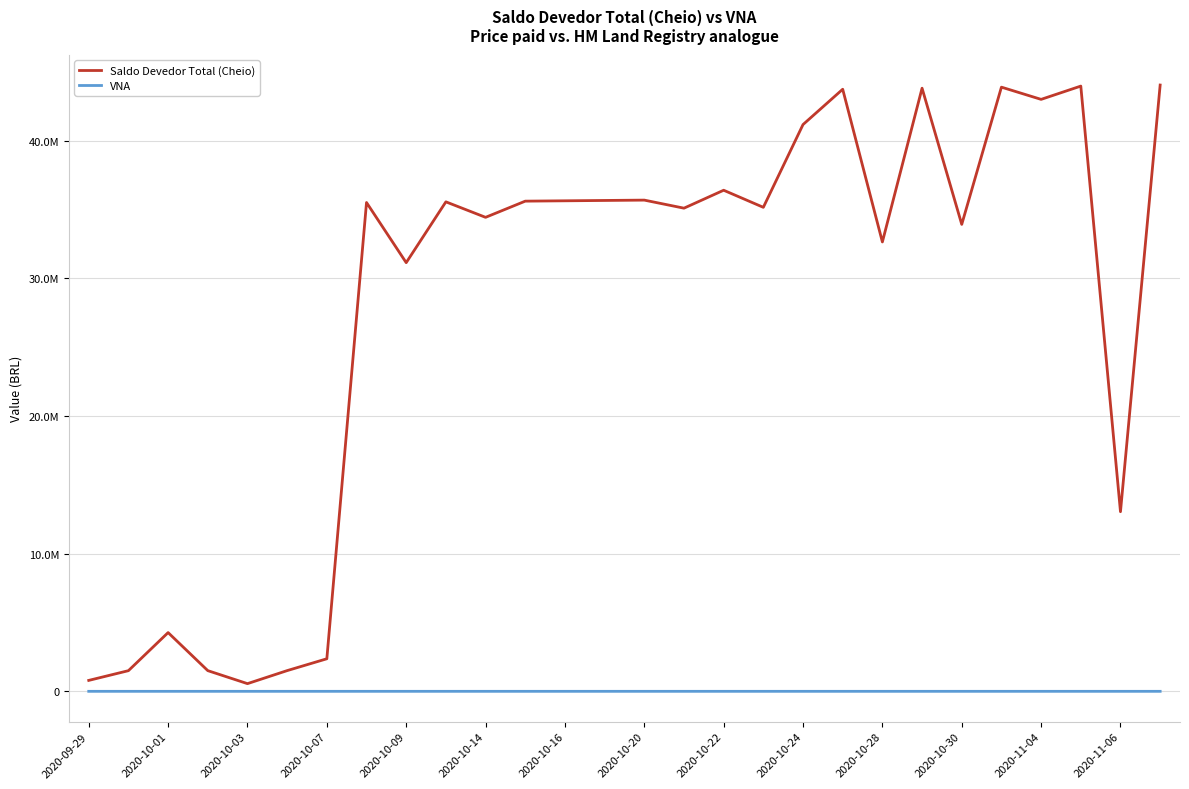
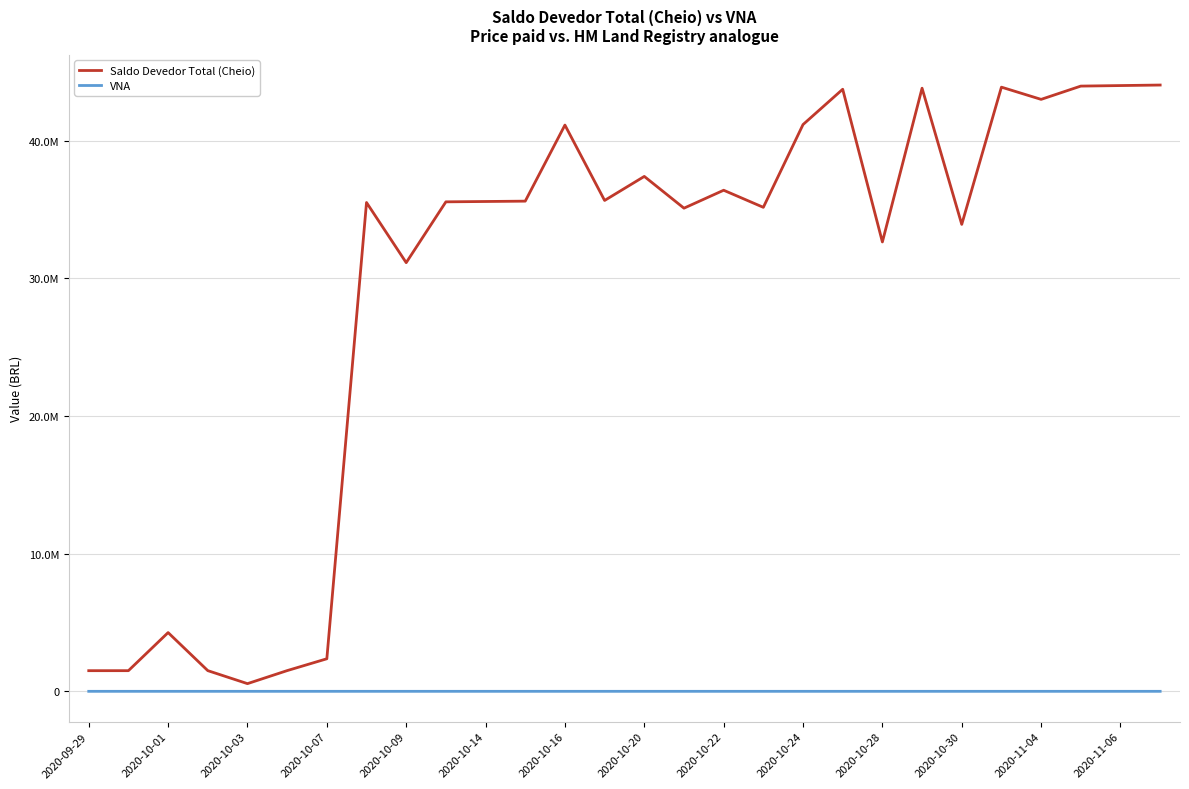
  {
    "Saldo Devedor Total (Cheio)": {
-     "2020-09-29": 800000,
+     "2020-09-29": 1500000,
      "2020-10-01": 4300000,
      "2020-10-03": 600000,
      "2020-10-07": 2400000,
      "2020-10-09": 31100000,
-     "2020-10-14": 34400000,
-     "2020-10-16": 35600000,
-     "2020-10-20": 35700000,
+     "2020-10-14": 35600000,
+     "2020-10-16": 41100000,
+     "2020-10-20": 37400000,
      "2020-10-22": 36400000,
      "2020-10-24": 41200000,
      "2020-10-28": 32600000,
      "2020-10-30": 33900000,
      "2020-11-04": 43000000,
-     "2020-11-06": 13000000
+     "2020-11-06": 44000000
    },
    "VNA": {
      "2020-09-29": 0,
      "2020-10-01": 0,
      "2020-10-03": 0,
      "2020-10-07": 0,
      "2020-10-09": 0,
      "2020-10-14": 0,
      "2020-10-16": 0,
      "2020-10-20": 0,
      "2020-10-22": 0,
      "2020-10-24": 0,
      "2020-10-28": 0,
      "2020-10-30": 0,
      "2020-11-04": 0,
      "2020-11-06": 0
    }
  }
